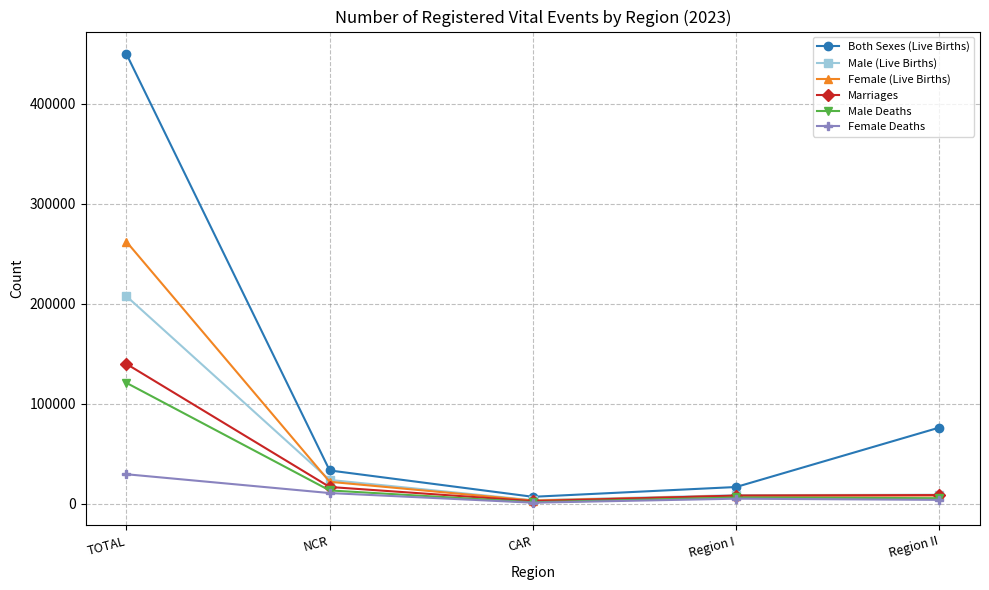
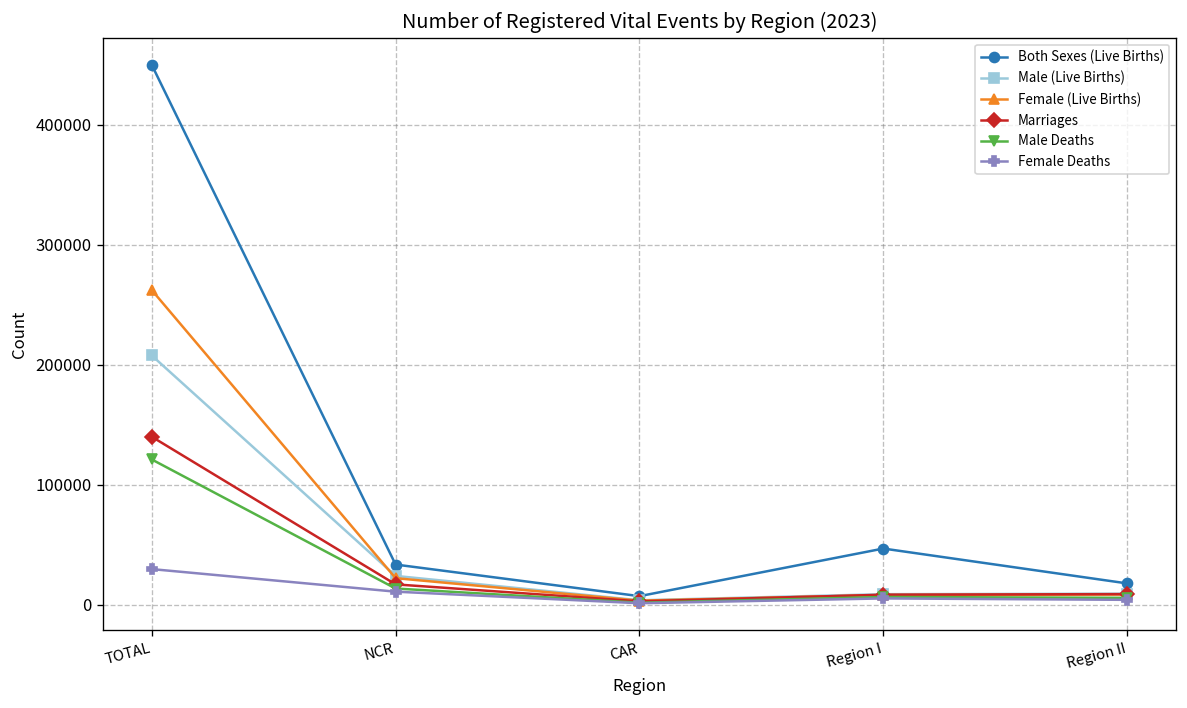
  {
    "Both Sexes (Live Births)": {
      "TOTAL": 450000,
      "NCR": 34000,
      "CAR": 7000,
-     "Region I": 17000,
-     "Region II": 76000
+     "Region I": 47000,
+     "Region II": 18000
    },
    "Male (Live Births)": {
      "TOTAL": 208000
    },
    "Female (Live Births)": {
      "TOTAL": 262000
    },
    "Marriages": {
      "TOTAL": 140000,
      "NCR": 17000
    },
    "Male Deaths": {
      "TOTAL": 121000,
      "NCR": 14000
    },
    "Female Deaths": {
      "TOTAL": 30000,
      "NCR": 11000
    }
  }
